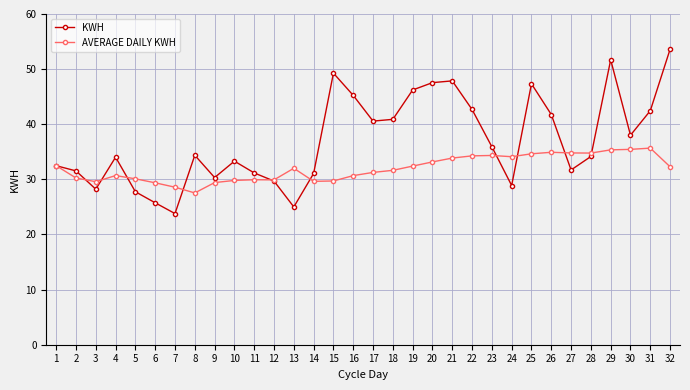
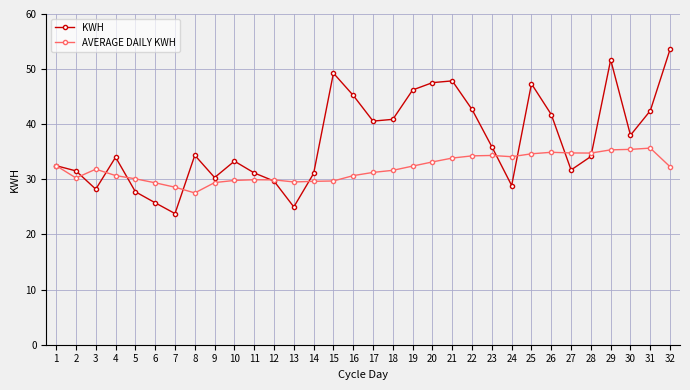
  {
    "KWH": {
      "2": 32,
      "3": 28,
      "4": 34,
      "5": 28,
      "6": 26,
      "7": 24,
      "8": 34,
      "9": 30,
      "10": 33,
      "11": 31,
      "13": 25,
      "14": 31,
      "15": 49,
      "16": 45,
      "17": 41,
      "18": 41,
      "19": 46,
      "20": 48,
      "21": 48,
      "22": 43,
      "23": 36,
      "24": 29,
      "25": 47,
      "26": 42,
      "27": 32,
      "28": 34,
      "29": 52,
      "30": 38,
      "31": 42,
      "32": 54
    },
    "AVERAGE DAILY KWH": {
      "2": 30,
-     "3": 30,
+     "3": 32,
      "4": 31,
      "5": 30,
      "6": 29,
      "7": 29,
      "8": 28,
      "9": 29,
      "10": 30,
      "11": 30,
-     "13": 32,
+     "13": 30,
      "14": 30,
      "15": 30,
      "16": 31,
      "17": 31,
      "18": 32,
      "19": 32,
      "20": 33,
      "21": 34,
      "22": 34,
      "23": 34,
      "24": 34,
      "25": 35,
      "26": 35,
      "27": 35,
      "28": 35,
      "29": 35,
      "30": 35,
      "31": 36,
      "32": 32
    }
  }
